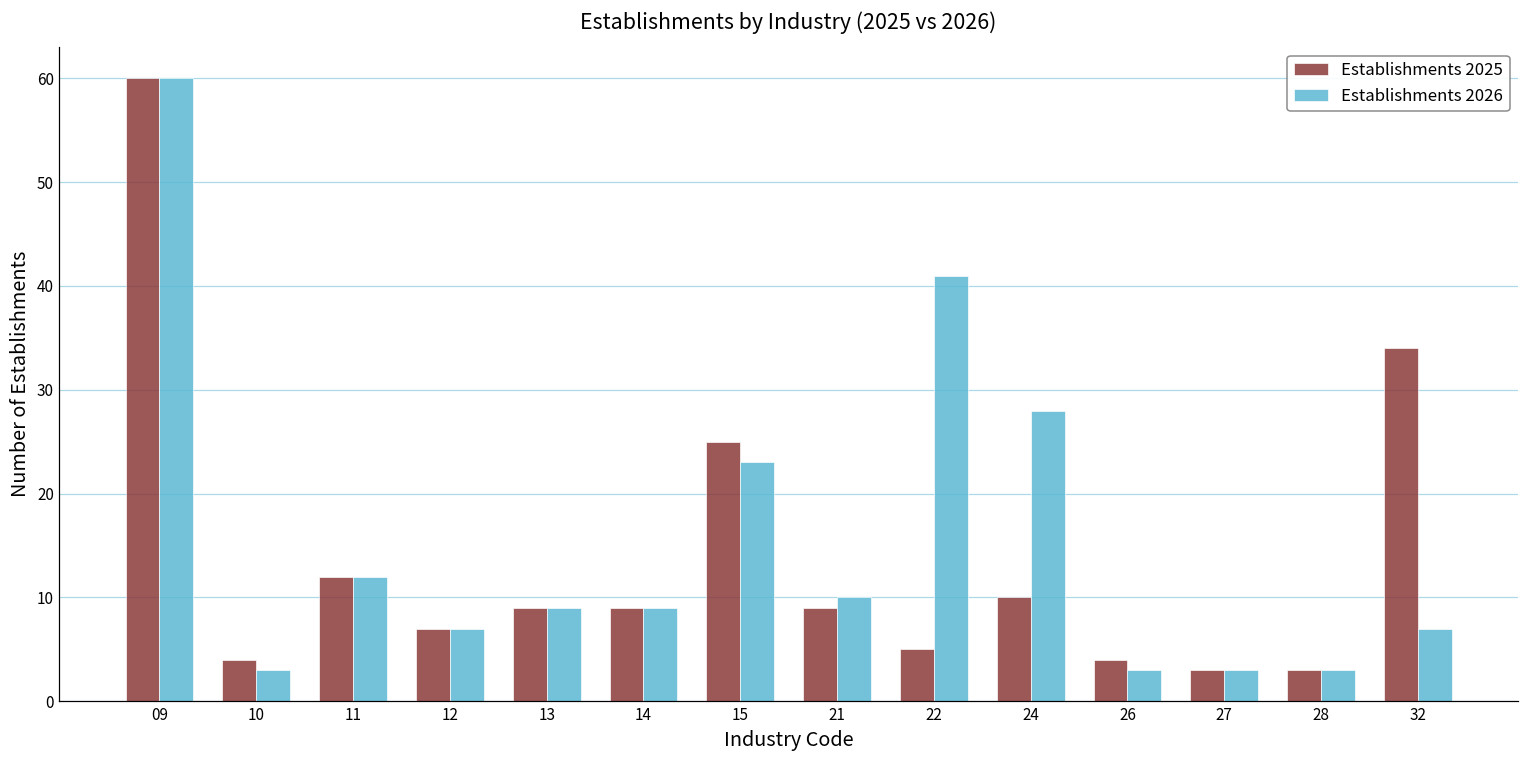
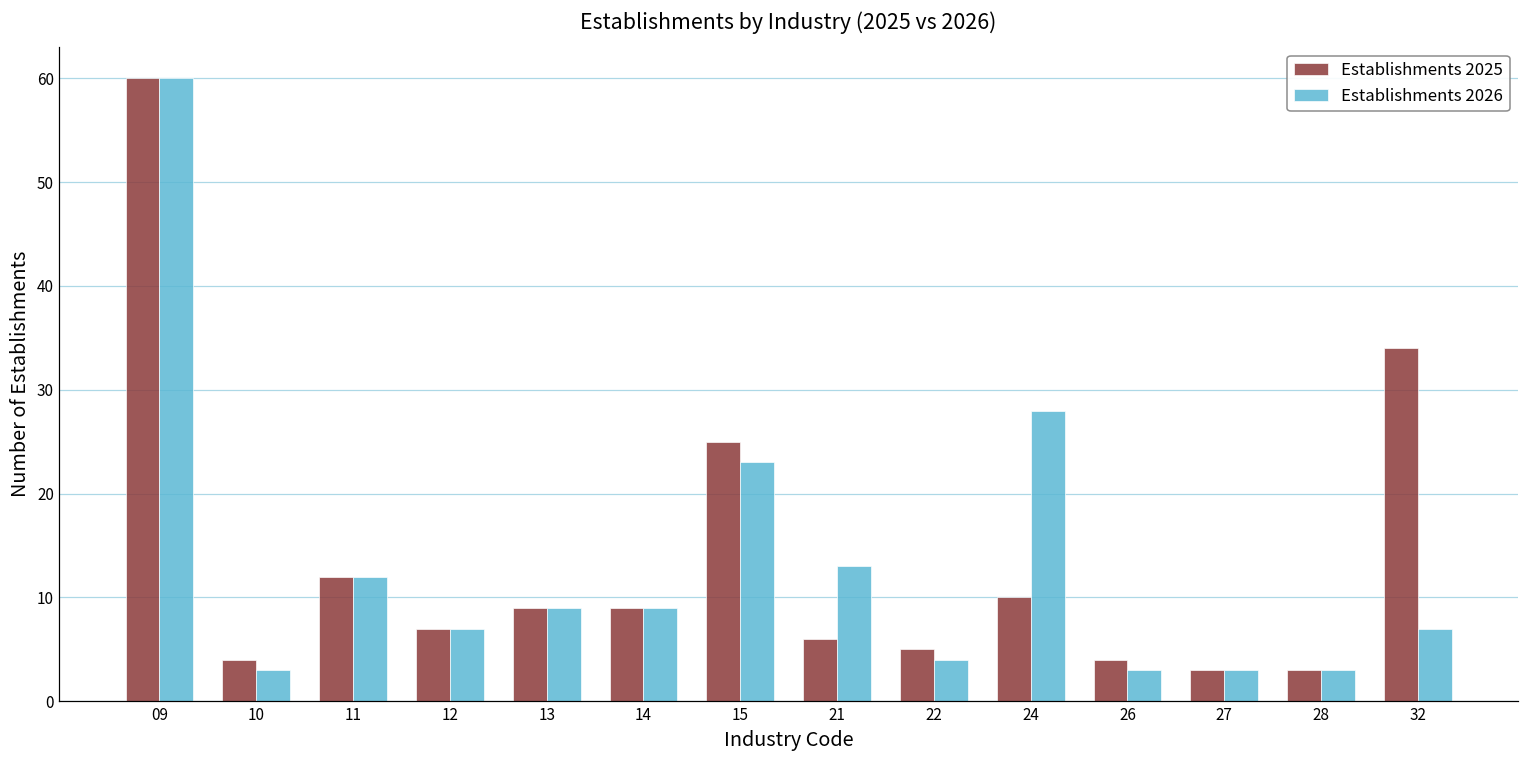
  {
    "Establishments 2025": {
      "09": 60,
      "10": 4,
      "11": 12,
      "12": 7,
      "13": 9,
      "14": 9,
      "15": 25,
-     "21": 9,
+     "21": 6,
      "22": 5,
      "24": 10,
      "26": 4,
      "27": 3,
      "28": 3,
      "32": 34
    },
    "Establishments 2026": {
      "09": 60,
      "10": 3,
      "11": 12,
      "12": 7,
      "13": 9,
      "14": 9,
      "15": 23,
-     "21": 10,
-     "22": 41,
+     "21": 13,
+     "22": 4,
      "24": 28,
      "26": 3,
      "27": 3,
      "28": 3,
      "32": 7
    }
  }
